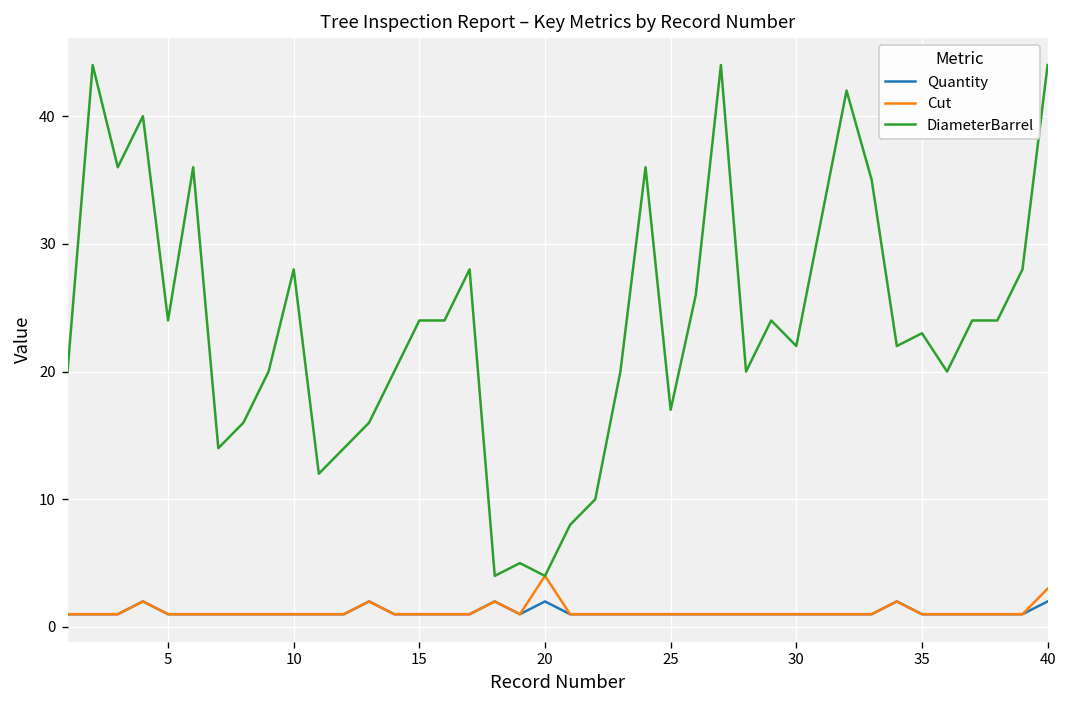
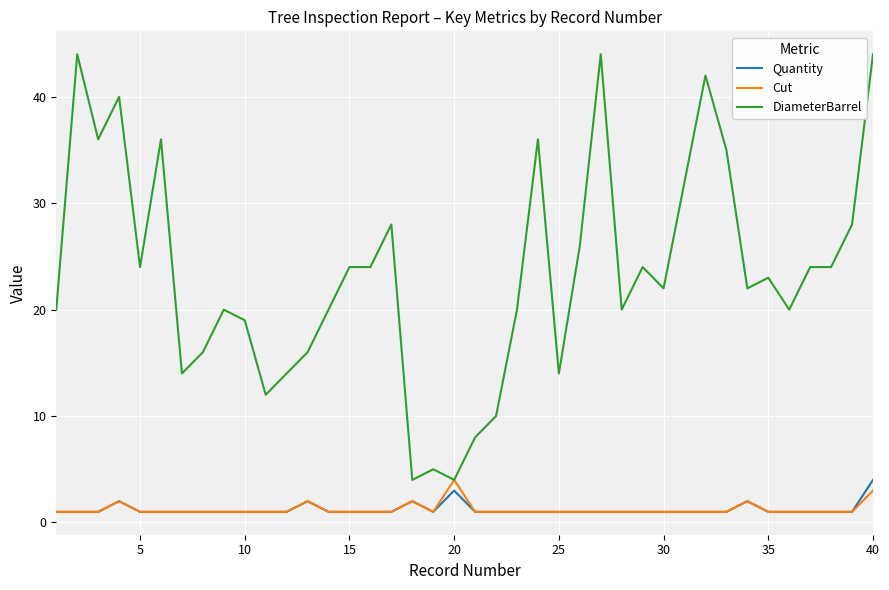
  {
    "Quantity": {
-     "20": 2,
-     "40": 2
+     "20": 3,
+     "40": 4
    },
    "Cut": {
      "40": 3
    },
    "DiameterBarrel": {
      "5": 24,
-     "10": 28,
+     "10": 19,
      "15": 24,
-     "25": 17,
+     "25": 14,
      "30": 22,
      "35": 23,
      "40": 44
    }
  }
